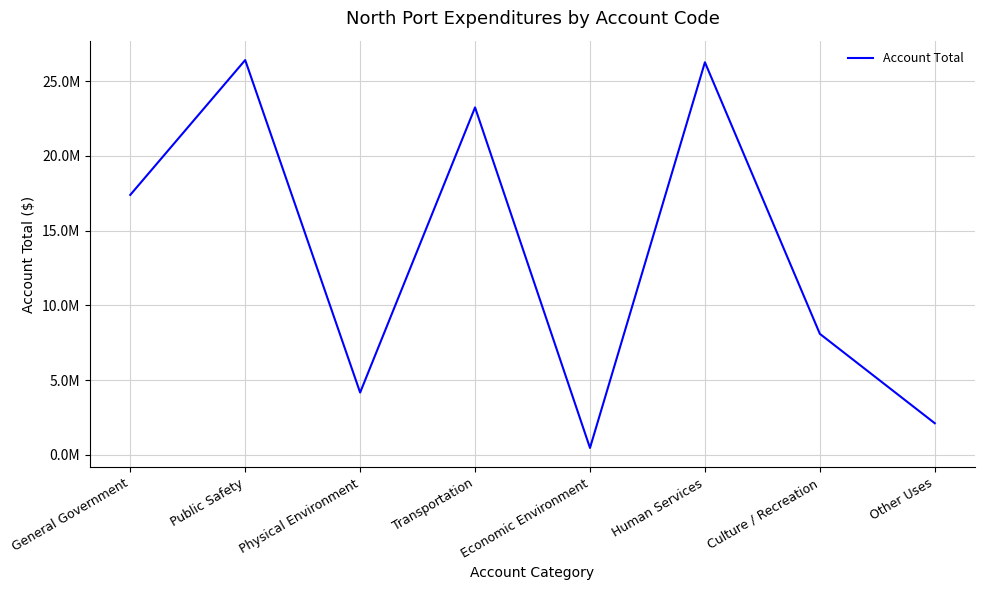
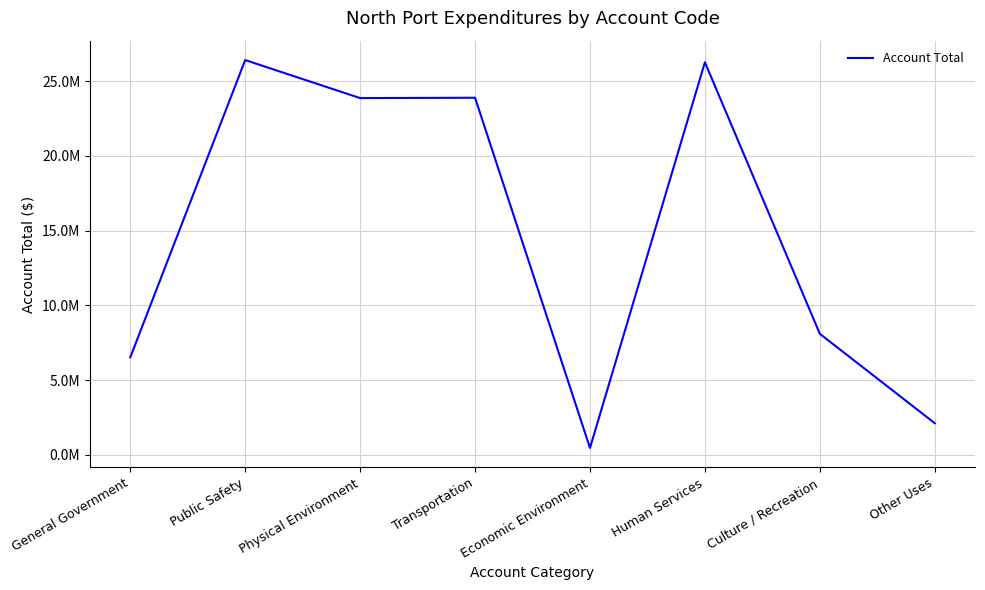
  {
-   "General Government": 17400000,
+   "General Government": 6500000,
    "Public Safety": 26400000,
-   "Physical Environment": 4200000,
-   "Transportation": 23200000,
+   "Physical Environment": 23900000,
+   "Transportation": 23900000,
    "Economic Environment": 500000,
    "Human Services": 26300000,
    "Culture / Recreation": 8100000,
    "Other Uses": 2100000
  }
